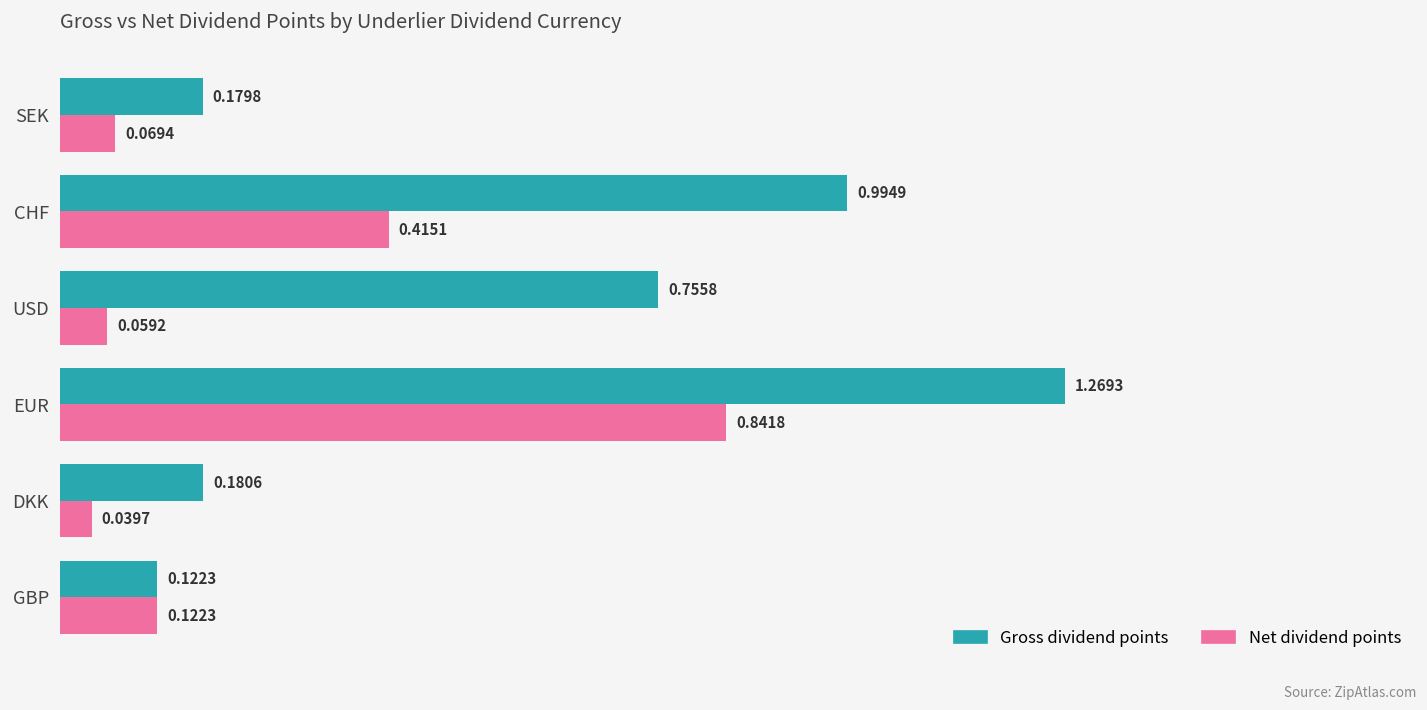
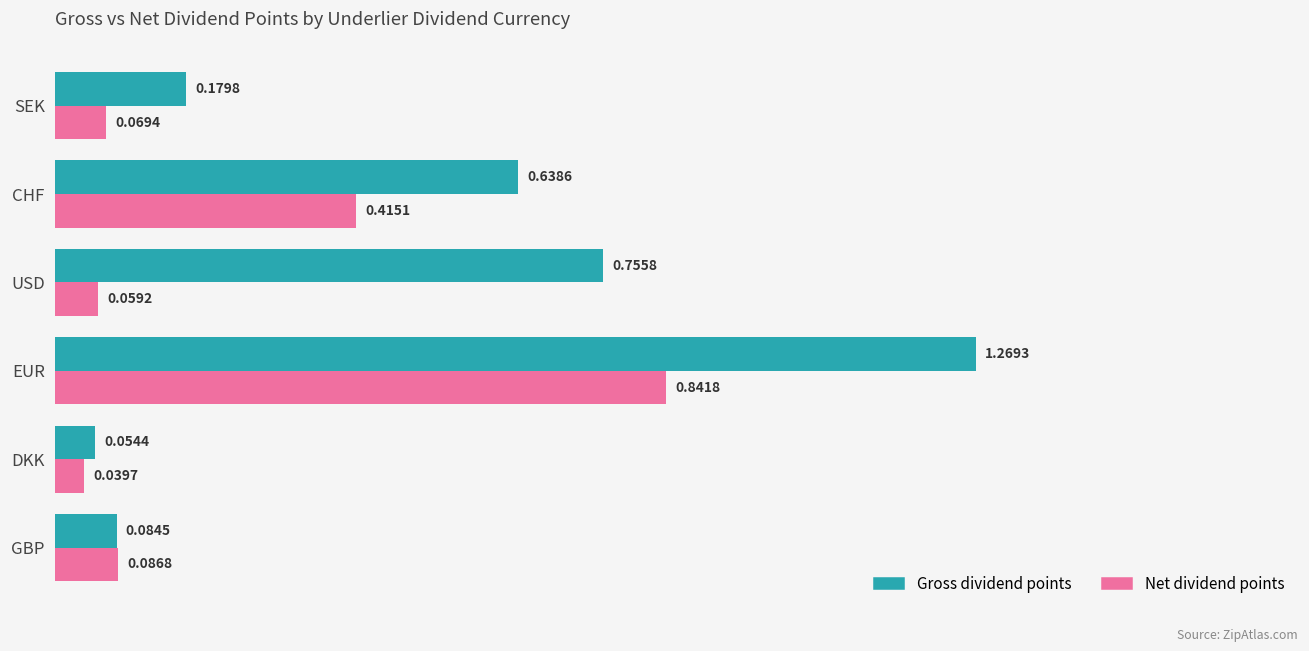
  {
    "Gross dividend points": {
      "SEK": 0.1798,
-     "CHF": 0.9949,
+     "CHF": 0.6386,
      "USD": 0.7558,
      "EUR": 1.2693,
-     "DKK": 0.1806,
-     "GBP": 0.1223
+     "DKK": 0.0544,
+     "GBP": 0.0845
    },
    "Net dividend points": {
      "SEK": 0.0694,
      "CHF": 0.4151,
      "USD": 0.0592,
      "EUR": 0.8418,
      "DKK": 0.0397,
-     "GBP": 0.1223
+     "GBP": 0.0868
    }
  }
